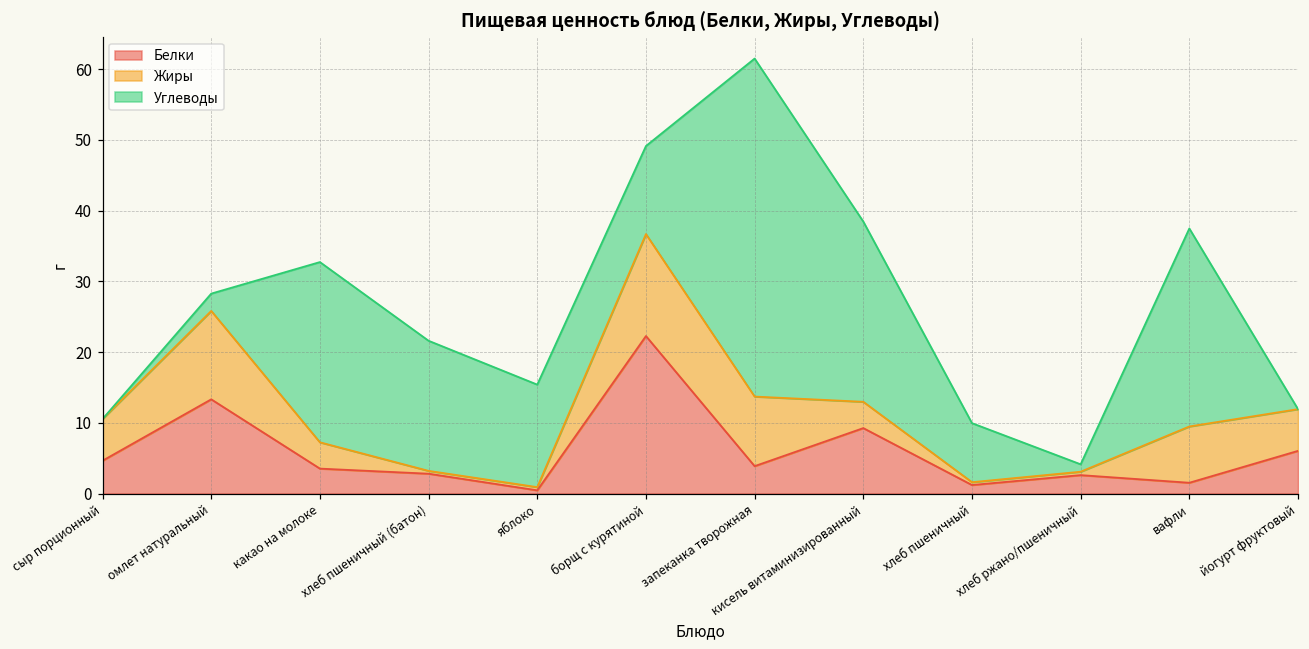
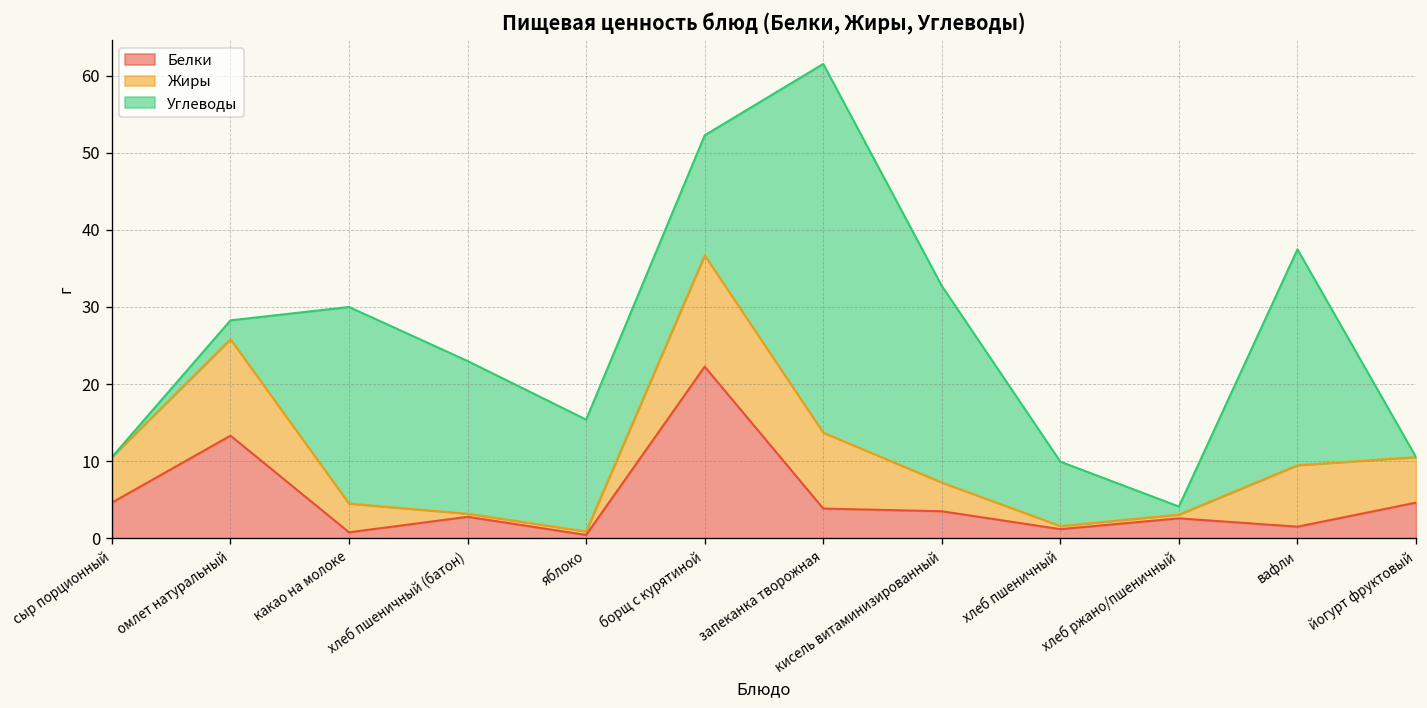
  {
    "Белки": {
      "сыр порционный": 5,
      "омлет натуральный": 13,
-     "какао на молоке": 4,
+     "какао на молоке": 1,
      "хлеб пшеничный (батон)": 3,
      "яблоко": 0,
      "борщ с курятиной": 22,
      "запеканка творожная": 4,
-     "кисель витаминизированный": 9,
+     "кисель витаминизированный": 4,
      "хлеб ржано/пшеничный": 3,
      "вафли": 2,
-     "йогурт фруктовый": 6
+     "йогурт фруктовый": 5
    },
    "Жиры": {
      "омлет натуральный": 13,
      "какао на молоке": 4,
      "хлеб пшеничный (батон)": 0,
      "яблоко": 0,
      "борщ с курятиной": 14,
      "запеканка творожная": 10,
      "кисель витаминизированный": 4,
      "хлеб ржано/пшеничный": 0,
      "вафли": 8
    },
    "Углеводы": {
      "омлет натуральный": 2,
      "какао на молоке": 25,
-     "хлеб пшеничный (батон)": 18,
+     "хлеб пшеничный (батон)": 20,
      "яблоко": 15,
-     "борщ с курятиной": 12,
+     "борщ с курятиной": 16,
      "запеканка творожная": 48,
      "кисель витаминизированный": 25,
      "хлеб пшеничный": 8,
      "хлеб ржано/пшеничный": 1,
      "вафли": 28
    }
  }
